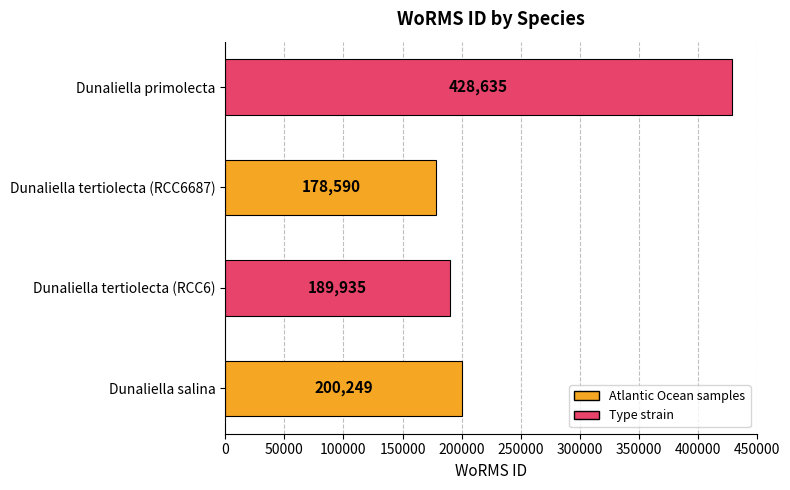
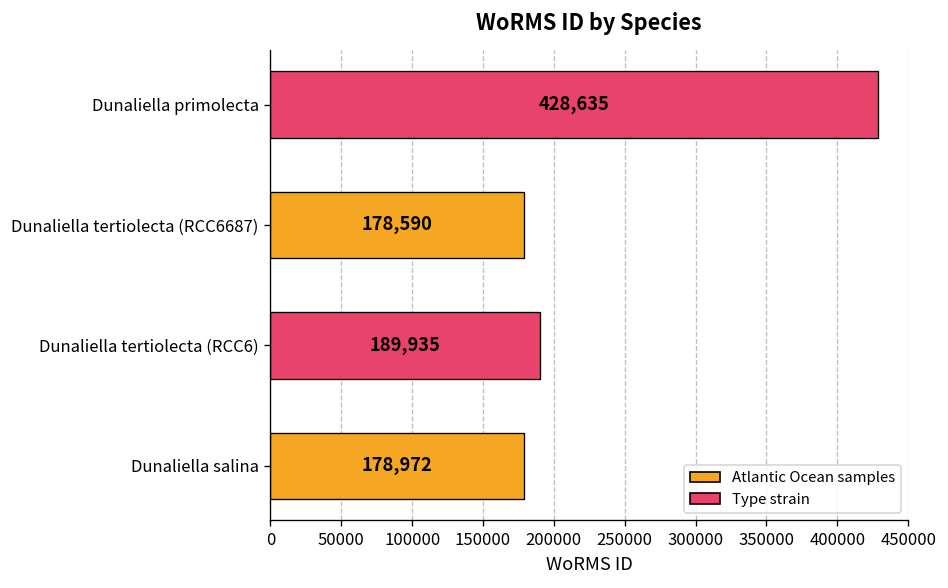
  {
    "Dunaliella primolecta": "428,635",
    "Dunaliella tertiolecta (RCC6687)": "178,590",
    "Dunaliella tertiolecta (RCC6)": "189,935",
-   "Dunaliella salina": "200,249"
+   "Dunaliella salina": "178,972"
  }
